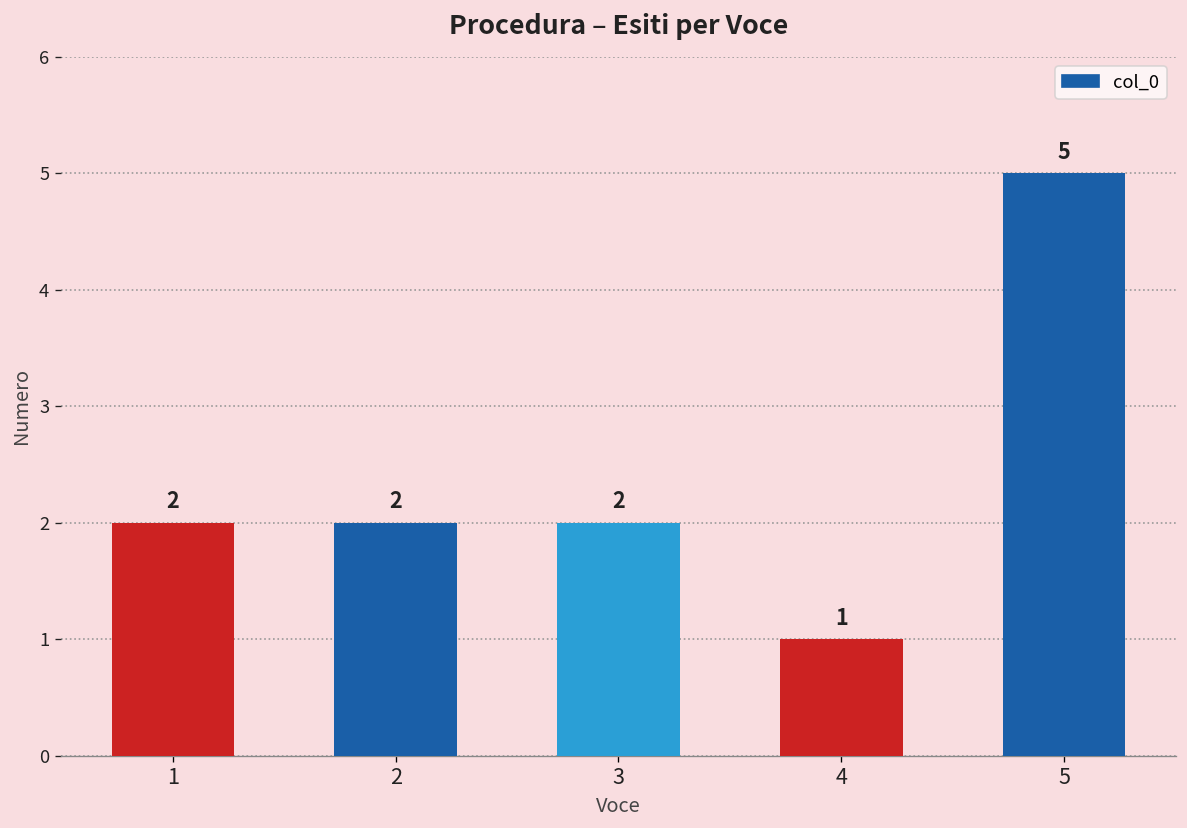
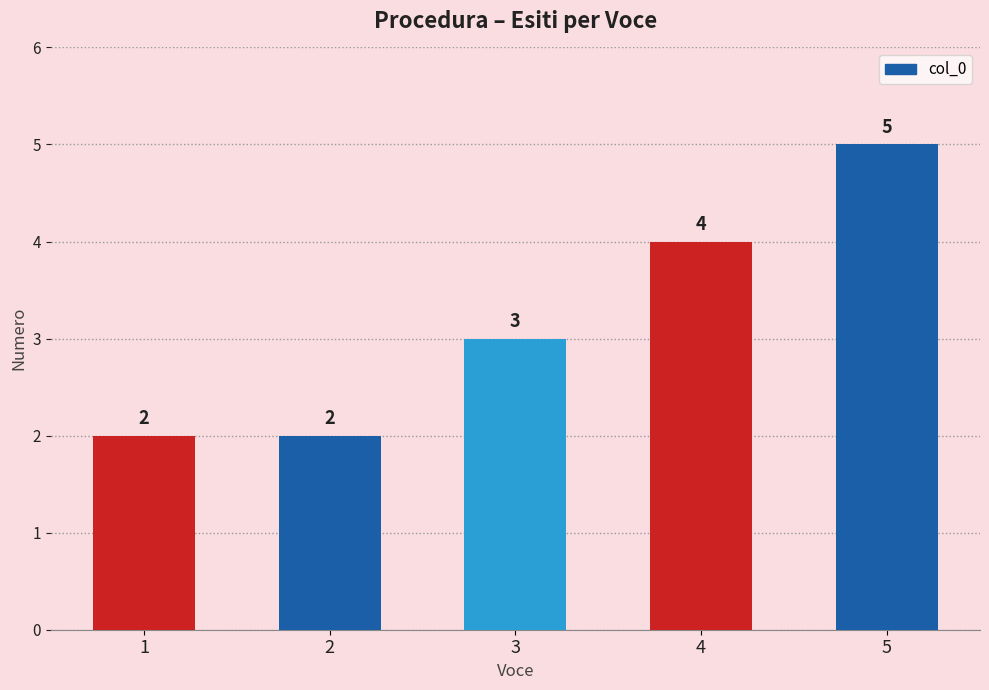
  {
    "1": 2,
    "2": 2,
-   "3": 2,
-   "4": 1,
+   "3": 3,
+   "4": 4,
    "5": 5
  }
